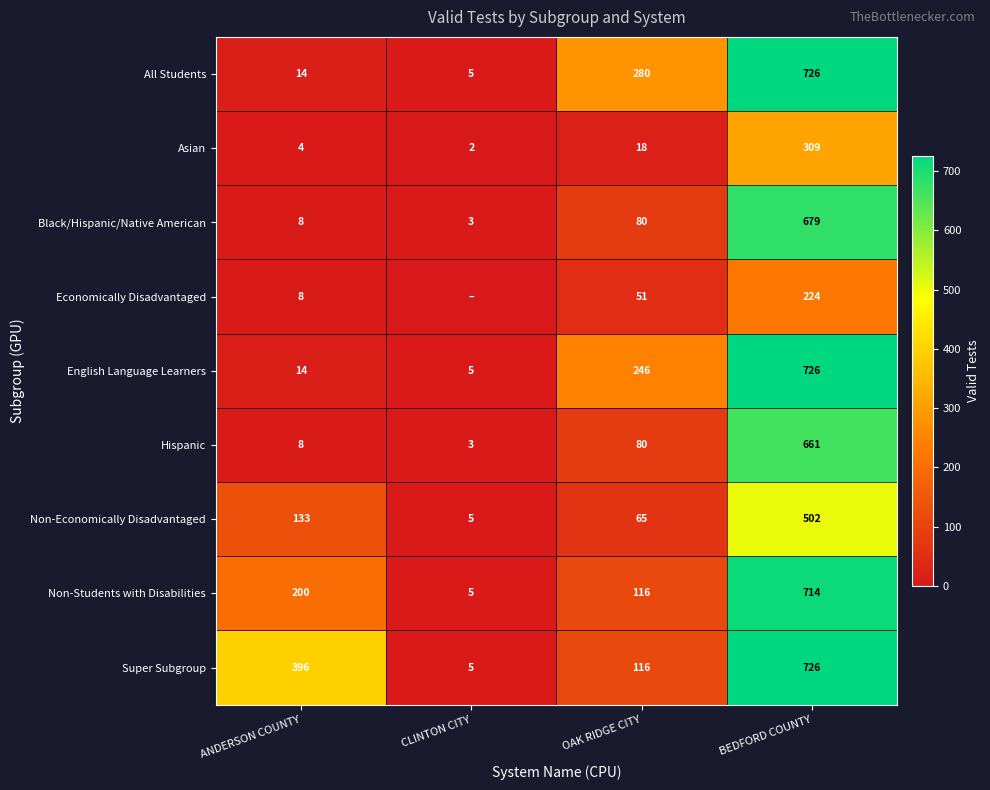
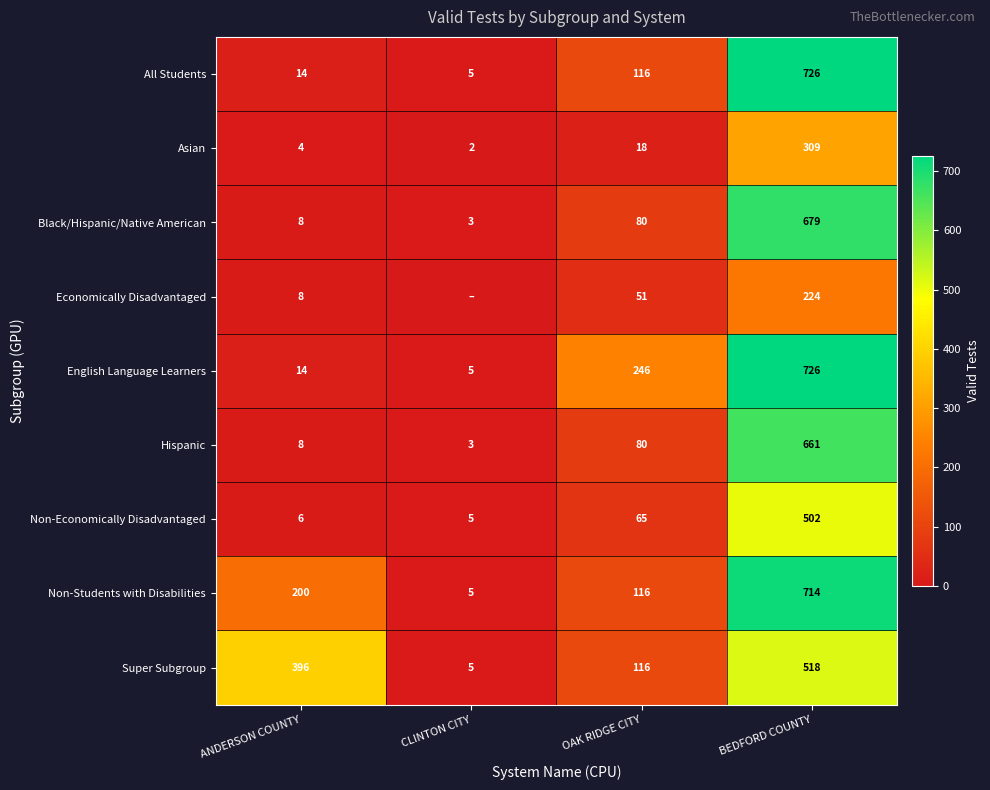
  {
    "All Students": {
      "ANDERSON COUNTY": 14,
      "CLINTON CITY": 5,
-     "OAK RIDGE CITY": 280,
+     "OAK RIDGE CITY": 116,
      "BEDFORD COUNTY": 726
    },
    "Asian": {
      "ANDERSON COUNTY": 4,
      "CLINTON CITY": 2,
      "OAK RIDGE CITY": 18,
      "BEDFORD COUNTY": 309
    },
    "Black/Hispanic/Native American": {
      "ANDERSON COUNTY": 8,
      "CLINTON CITY": 3,
      "OAK RIDGE CITY": 80,
      "BEDFORD COUNTY": 679
    },
    "Economically Disadvantaged": {
      "ANDERSON COUNTY": 8,
      "OAK RIDGE CITY": 51,
      "BEDFORD COUNTY": 224
    },
    "English Language Learners": {
      "ANDERSON COUNTY": 14,
      "CLINTON CITY": 5,
      "OAK RIDGE CITY": 246,
      "BEDFORD COUNTY": 726
    },
    "Hispanic": {
      "ANDERSON COUNTY": 8,
      "CLINTON CITY": 3,
      "OAK RIDGE CITY": 80,
      "BEDFORD COUNTY": 661
    },
    "Non-Economically Disadvantaged": {
-     "ANDERSON COUNTY": 133,
+     "ANDERSON COUNTY": 6,
      "CLINTON CITY": 5,
      "OAK RIDGE CITY": 65,
      "BEDFORD COUNTY": 502
    },
    "Non-Students with Disabilities": {
      "ANDERSON COUNTY": 200,
      "CLINTON CITY": 5,
      "OAK RIDGE CITY": 116,
      "BEDFORD COUNTY": 714
    },
    "Super Subgroup": {
      "ANDERSON COUNTY": 396,
      "CLINTON CITY": 5,
      "OAK RIDGE CITY": 116,
-     "BEDFORD COUNTY": 726
+     "BEDFORD COUNTY": 518
    }
  }
